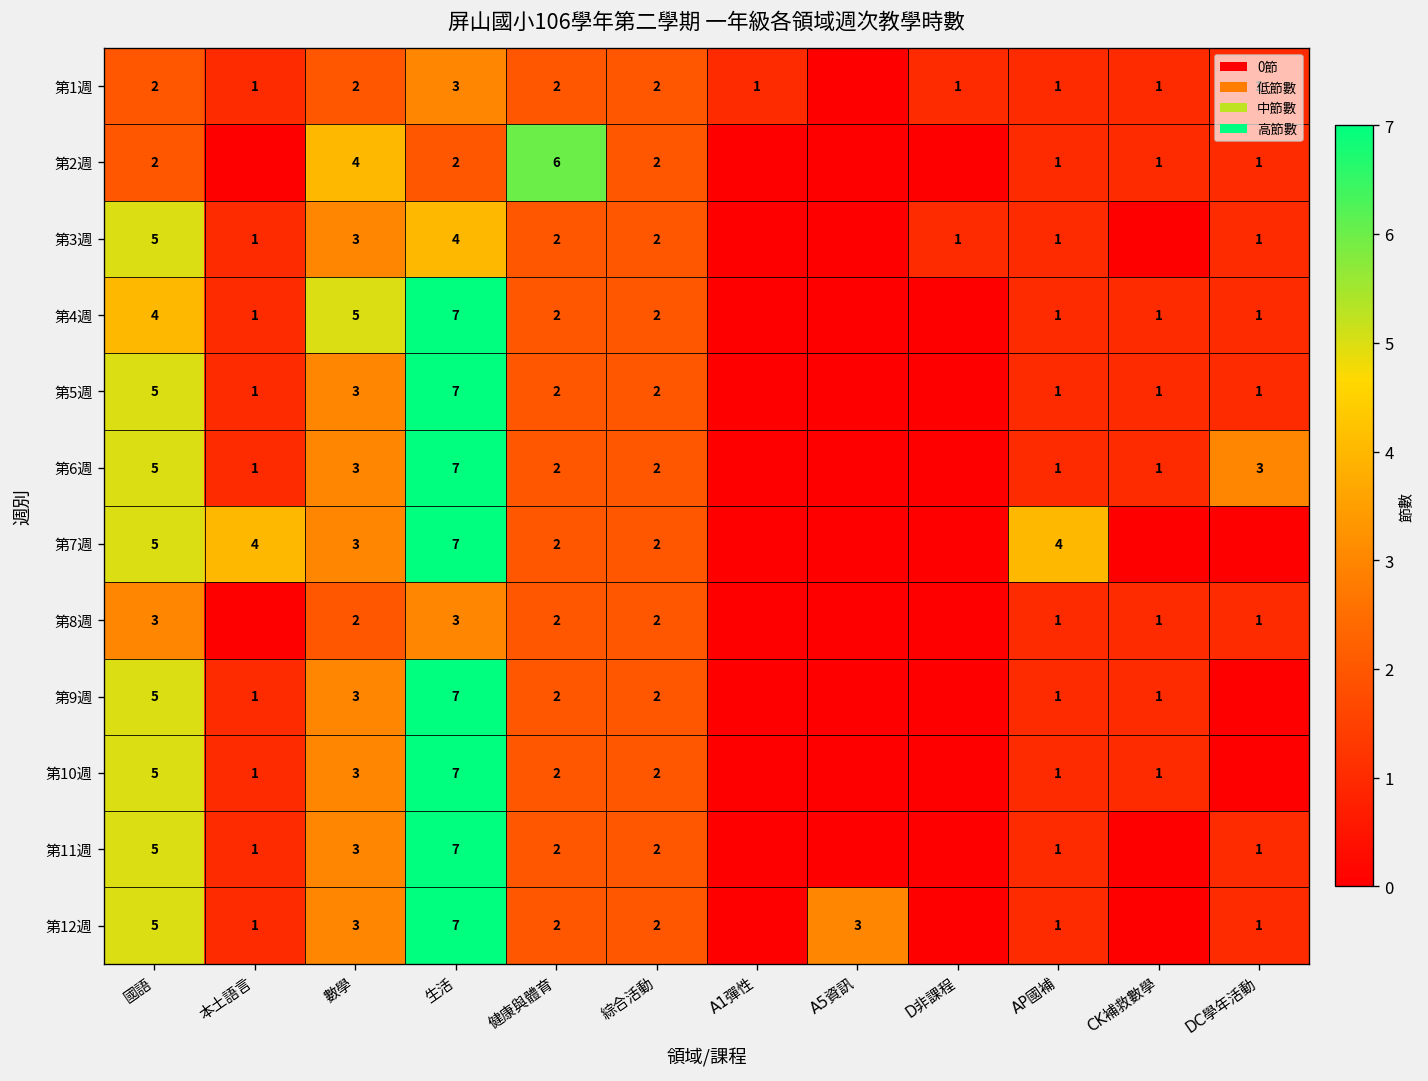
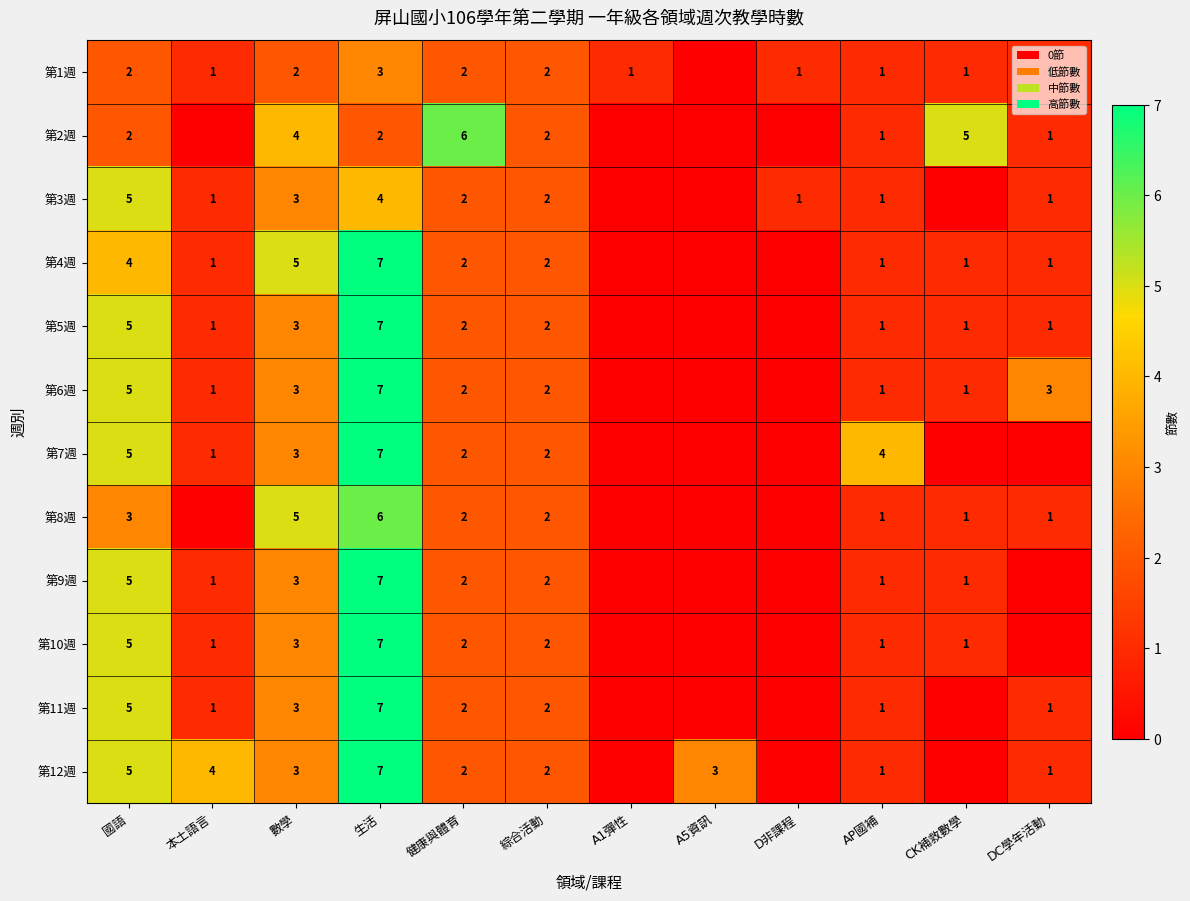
  {
    "第1週": {
      "國語": 2,
      "本土語言": 1,
      "數學": 2,
      "生活": 3,
      "健康與體育": 2,
      "綜合活動": 2,
      "A1彈性": 1,
      "D非課程": 1,
      "AP國補": 1,
      "CK補救數學": 1
    },
    "第2週": {
      "國語": 2,
      "數學": 4,
      "生活": 2,
      "健康與體育": 6,
      "綜合活動": 2,
      "AP國補": 1,
-     "CK補救數學": 1,
+     "CK補救數學": 5,
      "DC學年活動": 1
    },
    "第3週": {
      "國語": 5,
      "本土語言": 1,
      "數學": 3,
      "生活": 4,
      "健康與體育": 2,
      "綜合活動": 2,
      "D非課程": 1,
      "AP國補": 1,
      "DC學年活動": 1
    },
    "第4週": {
      "國語": 4,
      "本土語言": 1,
      "數學": 5,
      "生活": 7,
      "健康與體育": 2,
      "綜合活動": 2,
      "AP國補": 1,
      "CK補救數學": 1,
      "DC學年活動": 1
    },
    "第5週": {
      "國語": 5,
      "本土語言": 1,
      "數學": 3,
      "生活": 7,
      "健康與體育": 2,
      "綜合活動": 2,
      "AP國補": 1,
      "CK補救數學": 1,
      "DC學年活動": 1
    },
    "第6週": {
      "國語": 5,
      "本土語言": 1,
      "數學": 3,
      "生活": 7,
      "健康與體育": 2,
      "綜合活動": 2,
      "AP國補": 1,
      "CK補救數學": 1,
      "DC學年活動": 3
    },
    "第7週": {
      "國語": 5,
-     "本土語言": 4,
+     "本土語言": 1,
      "數學": 3,
      "生活": 7,
      "健康與體育": 2,
      "綜合活動": 2,
      "AP國補": 4
    },
    "第8週": {
      "國語": 3,
-     "數學": 2,
-     "生活": 3,
+     "數學": 5,
+     "生活": 6,
      "健康與體育": 2,
      "綜合活動": 2,
      "AP國補": 1,
      "CK補救數學": 1,
      "DC學年活動": 1
    },
    "第9週": {
      "國語": 5,
      "本土語言": 1,
      "數學": 3,
      "生活": 7,
      "健康與體育": 2,
      "綜合活動": 2,
      "AP國補": 1,
      "CK補救數學": 1
    },
    "第10週": {
      "國語": 5,
      "本土語言": 1,
      "數學": 3,
      "生活": 7,
      "健康與體育": 2,
      "綜合活動": 2,
      "AP國補": 1,
      "CK補救數學": 1
    },
    "第11週": {
      "國語": 5,
      "本土語言": 1,
      "數學": 3,
      "生活": 7,
      "健康與體育": 2,
      "綜合活動": 2,
      "AP國補": 1,
      "DC學年活動": 1
    },
    "第12週": {
      "國語": 5,
-     "本土語言": 1,
+     "本土語言": 4,
      "數學": 3,
      "生活": 7,
      "健康與體育": 2,
      "綜合活動": 2,
      "A5資訊": 3,
      "AP國補": 1,
      "DC學年活動": 1
    }
  }
